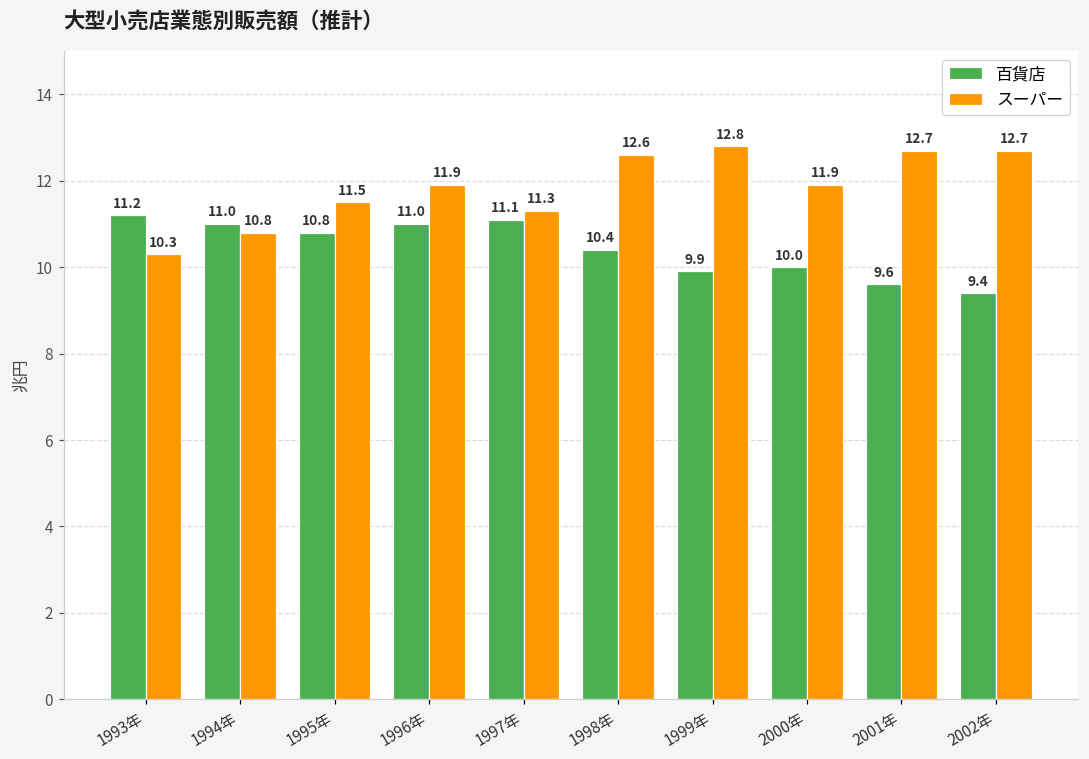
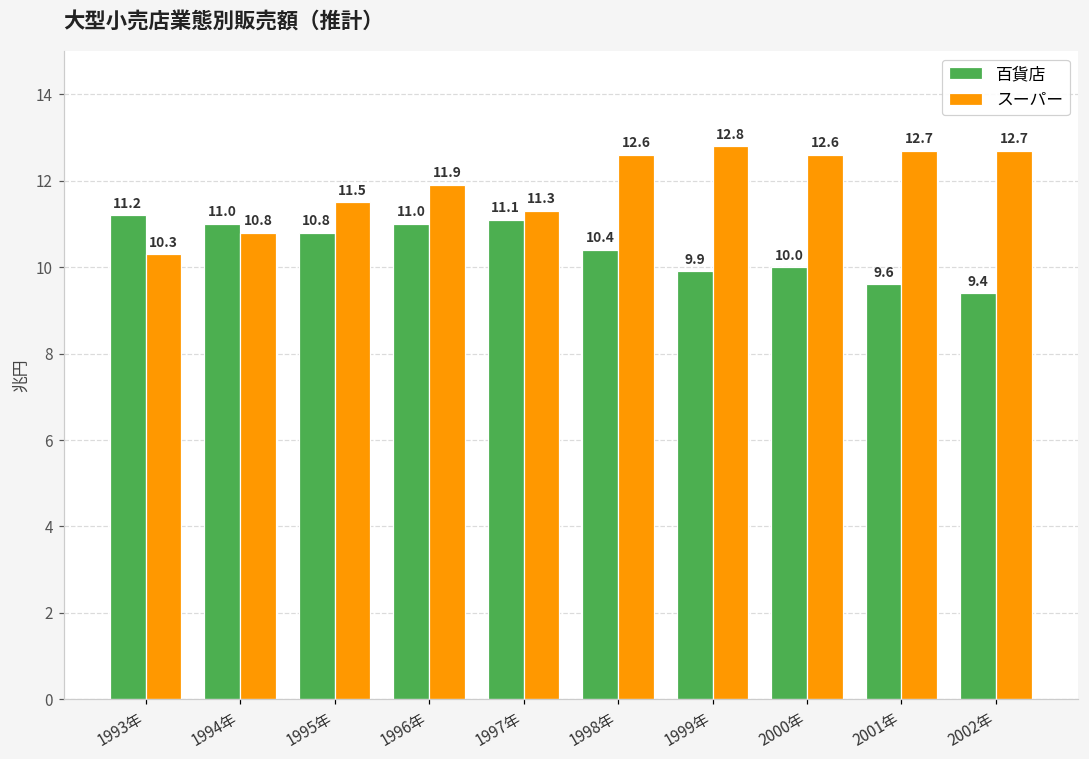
  {
    "百貨店": {
      "1993年": 11.2,
      "1994年": 11.0,
      "1995年": 10.8,
      "1996年": 11.0,
      "1997年": 11.1,
      "1998年": 10.4,
      "1999年": 9.9,
      "2000年": 10.0,
      "2001年": 9.6,
      "2002年": 9.4
    },
    "スーパー": {
      "1993年": 10.3,
      "1994年": 10.8,
      "1995年": 11.5,
      "1996年": 11.9,
      "1997年": 11.3,
      "1998年": 12.6,
      "1999年": 12.8,
-     "2000年": 11.9,
+     "2000年": 12.6,
      "2001年": 12.7,
      "2002年": 12.7
    }
  }
